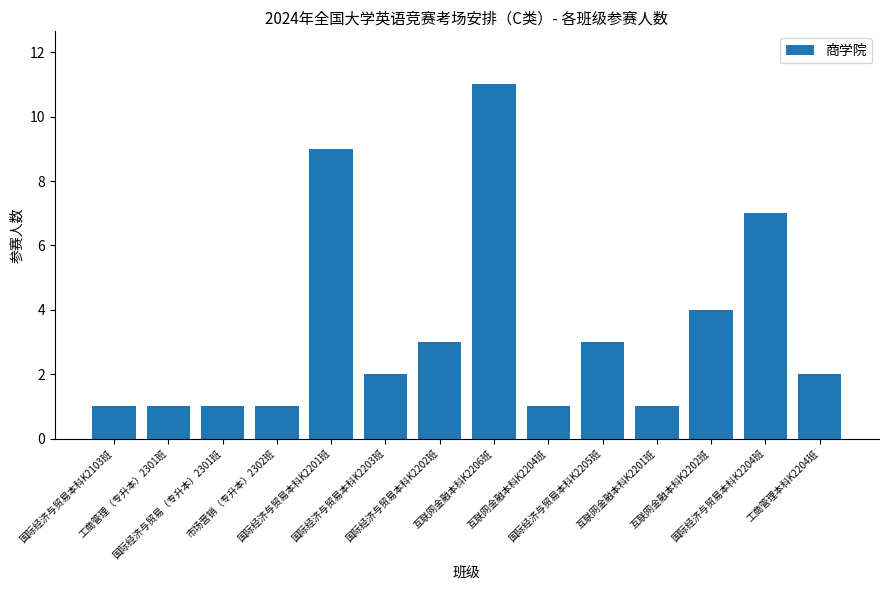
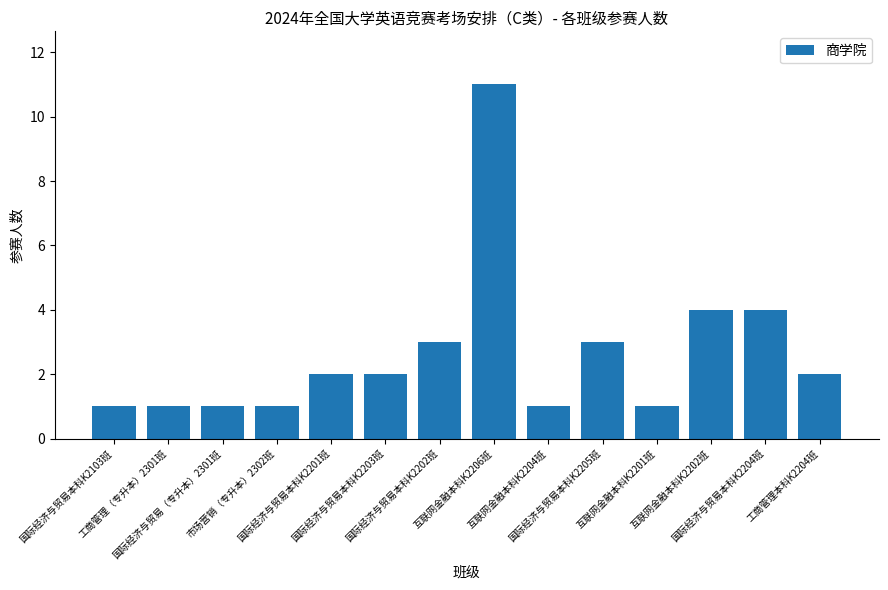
  {
    "国际经济与贸易本科K2103班": 1,
    "工商管理（专升本）2301班": 1,
    "国际经济与贸易（专升本）2301班": 1,
    "市场营销（专升本）2302班": 1,
-   "国际经济与贸易本科K2201班": 9,
+   "国际经济与贸易本科K2201班": 2,
    "国际经济与贸易本科K2203班": 2,
    "国际经济与贸易本科K2202班": 3,
    "互联网金融本科K2206班": 11,
    "互联网金融本科K2204班": 1,
    "国际经济与贸易本科K2205班": 3,
    "互联网金融本科K2201班": 1,
    "互联网金融本科K2202班": 4,
-   "国际经济与贸易本科K2204班": 7,
+   "国际经济与贸易本科K2204班": 4,
    "工商管理本科K2204班": 2
  }
